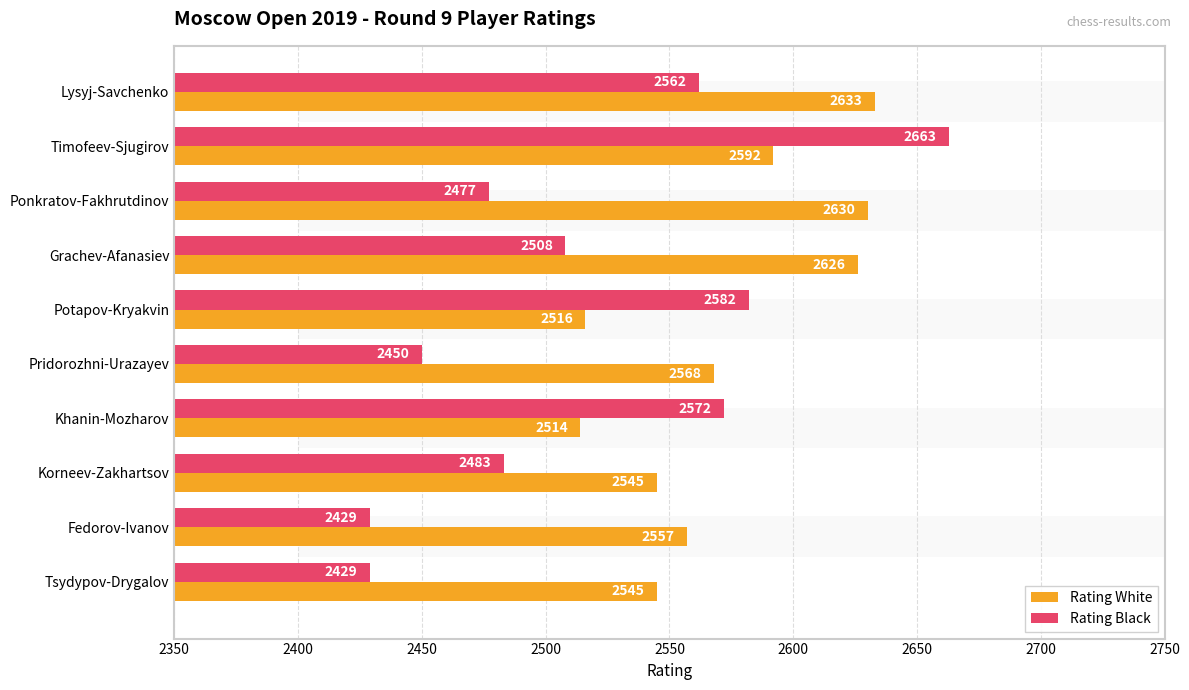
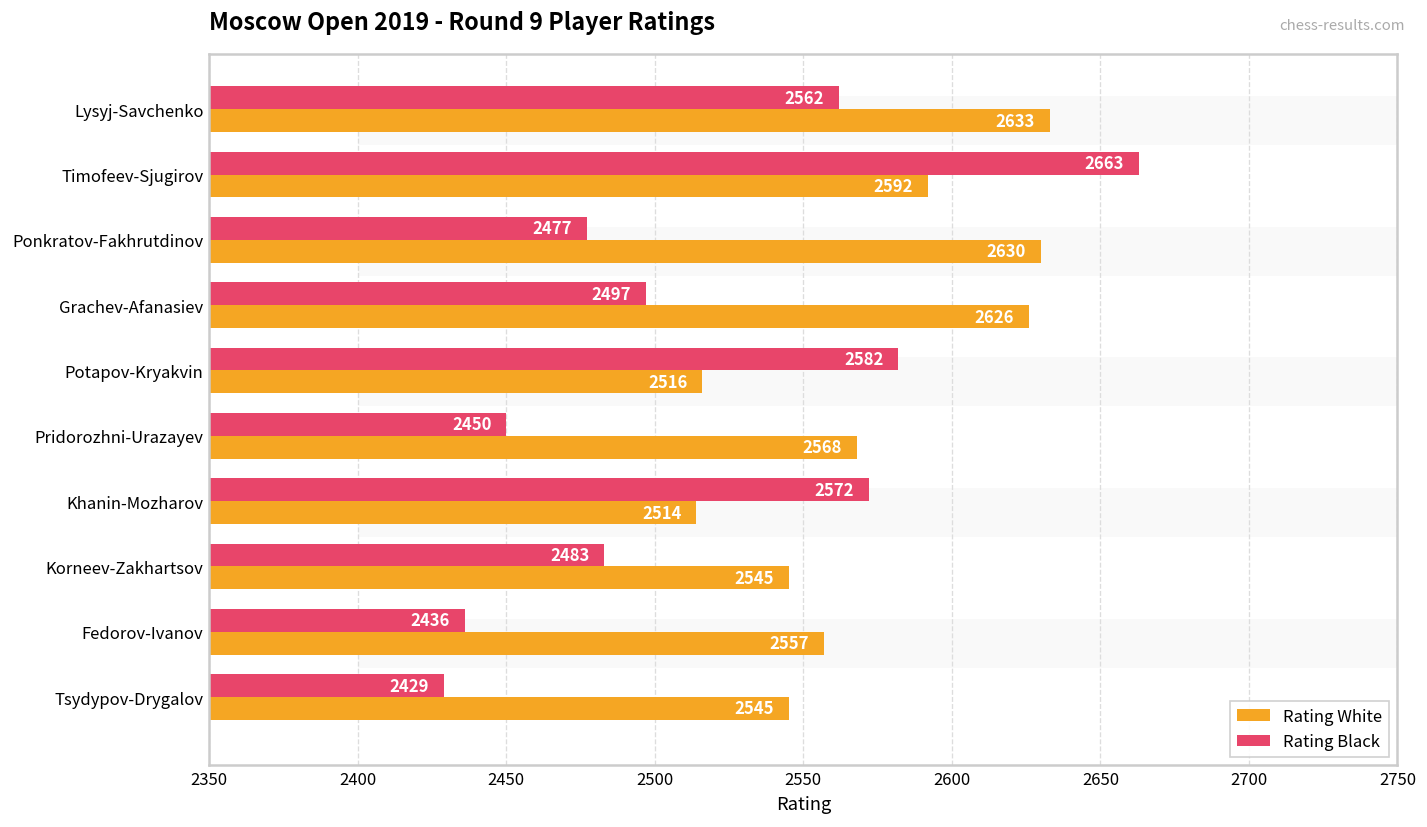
  {
    "Rating Black": {
      "Lysyj-Savchenko": 2562,
      "Timofeev-Sjugirov": 2663,
      "Ponkratov-Fakhrutdinov": 2477,
-     "Grachev-Afanasiev": 2508,
+     "Grachev-Afanasiev": 2497,
      "Potapov-Kryakvin": 2582,
      "Pridorozhni-Urazayev": 2450,
      "Khanin-Mozharov": 2572,
      "Korneev-Zakhartsov": 2483,
-     "Fedorov-Ivanov": 2429,
+     "Fedorov-Ivanov": 2436,
      "Tsydypov-Drygalov": 2429
    }
  }
